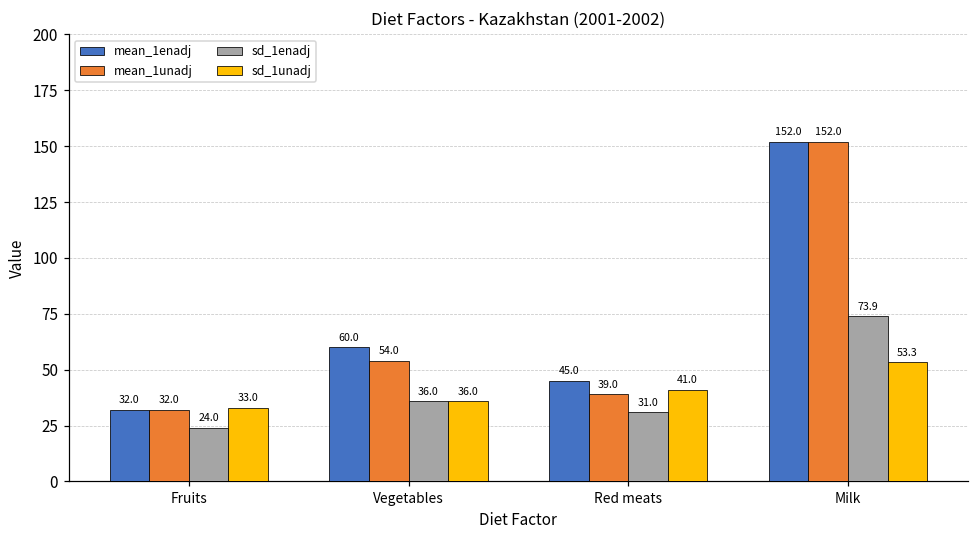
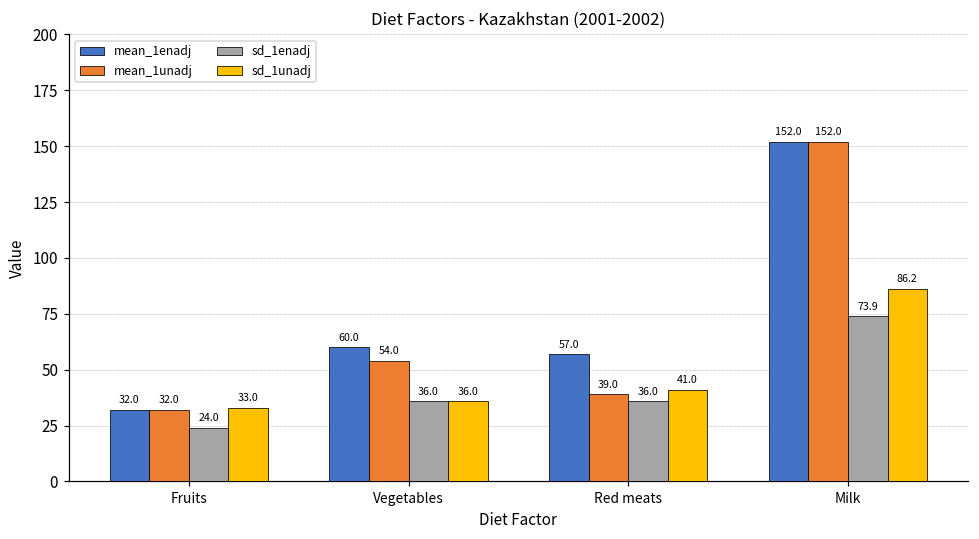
  {
    "mean_1enadj": {
      "Fruits": 32.0,
      "Vegetables": 60.0,
-     "Red meats": 45.0,
+     "Red meats": 57.0,
      "Milk": 152.0
    },
    "mean_1unadj": {
      "Fruits": 32.0,
      "Vegetables": 54.0,
      "Red meats": 39.0,
      "Milk": 152.0
    },
    "sd_1enadj": {
      "Fruits": 24.0,
      "Vegetables": 36.0,
-     "Red meats": 31.0,
+     "Red meats": 36.0,
      "Milk": 73.9
    },
    "sd_1unadj": {
      "Fruits": 33.0,
      "Vegetables": 36.0,
      "Red meats": 41.0,
-     "Milk": 53.3
+     "Milk": 86.2
    }
  }
